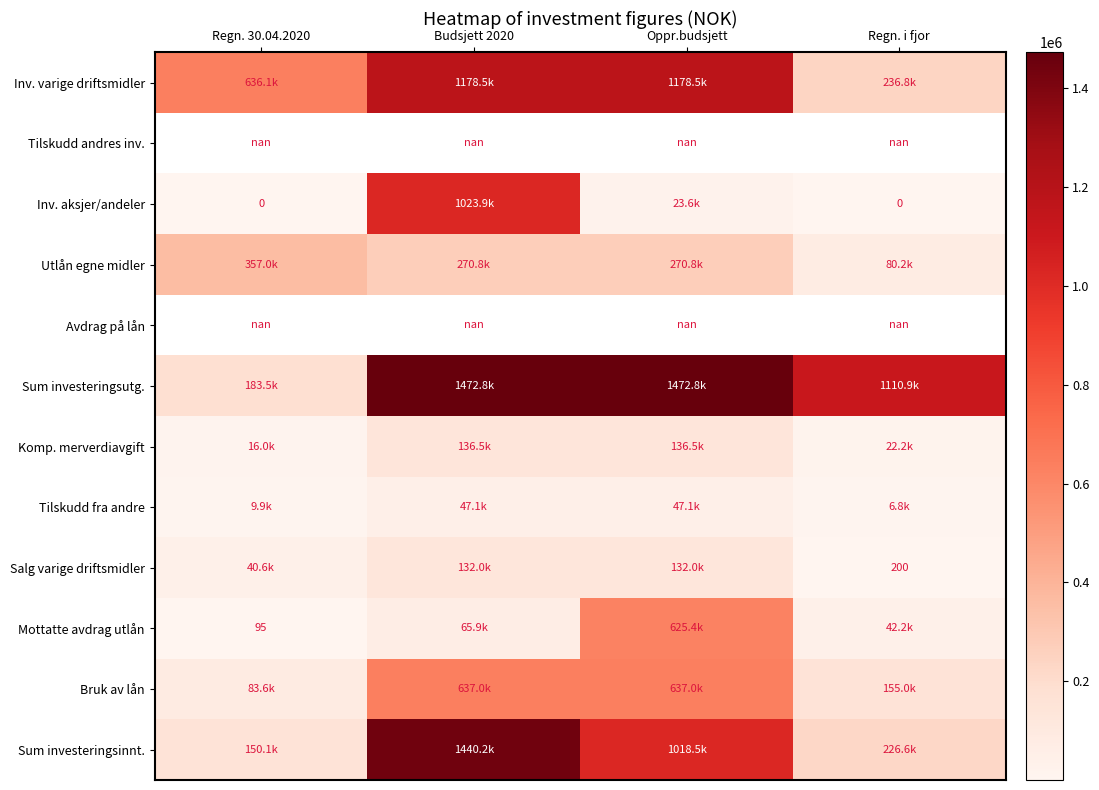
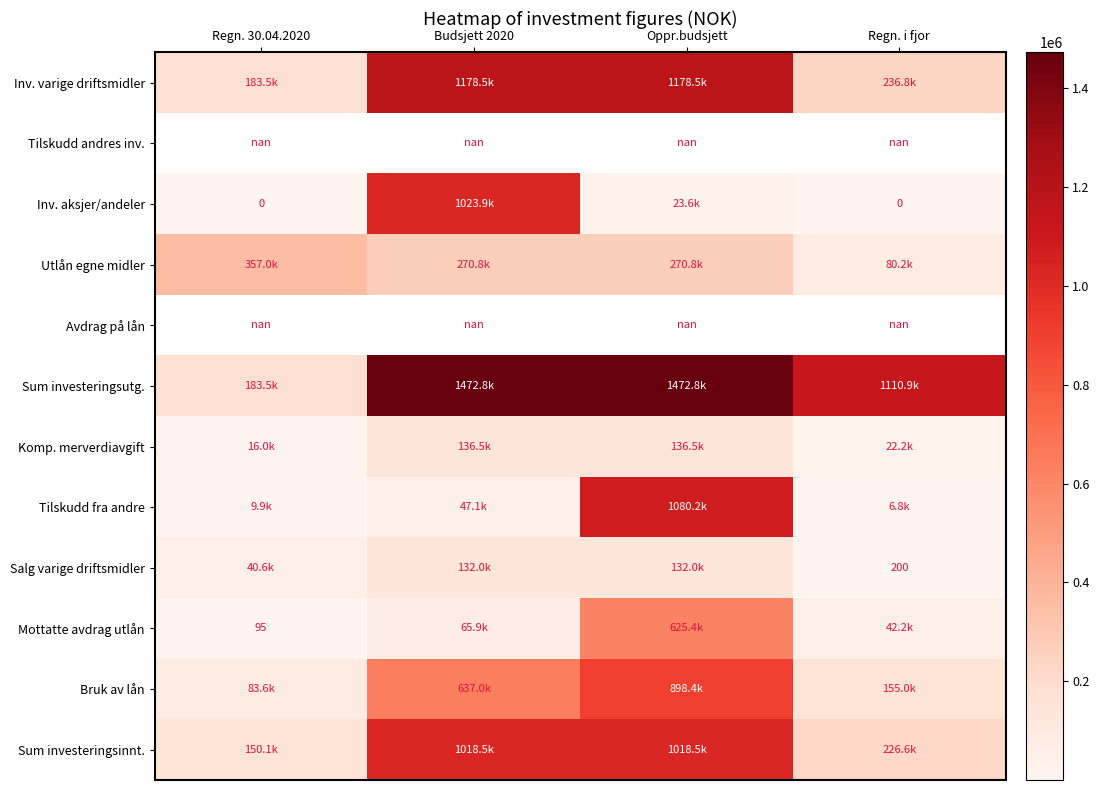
  {
    "Inv. varige driftsmidler": {
-     "Regn. 30.04.2020": "636.1k",
+     "Regn. 30.04.2020": "183.5k",
      "Budsjett 2020": "1178.5k",
      "Oppr.budsjett": "1178.5k",
      "Regn. i fjor": "236.8k"
    },
    "Inv. aksjer/andeler": {
      "Regn. 30.04.2020": "0",
      "Budsjett 2020": "1023.9k",
      "Oppr.budsjett": "23.6k",
      "Regn. i fjor": "0"
    },
    "Utlån egne midler": {
      "Regn. 30.04.2020": "357.0k",
      "Budsjett 2020": "270.8k",
      "Oppr.budsjett": "270.8k",
      "Regn. i fjor": "80.2k"
    },
    "Sum investeringsutg.": {
      "Regn. 30.04.2020": "183.5k",
      "Budsjett 2020": "1472.8k",
      "Oppr.budsjett": "1472.8k",
      "Regn. i fjor": "1110.9k"
    },
    "Komp. merverdiavgift": {
      "Regn. 30.04.2020": "16.0k",
      "Budsjett 2020": "136.5k",
      "Oppr.budsjett": "136.5k",
      "Regn. i fjor": "22.2k"
    },
    "Tilskudd fra andre": {
      "Regn. 30.04.2020": "9.9k",
      "Budsjett 2020": "47.1k",
-     "Oppr.budsjett": "47.1k",
+     "Oppr.budsjett": "1080.2k",
      "Regn. i fjor": "6.8k"
    },
    "Salg varige driftsmidler": {
      "Regn. 30.04.2020": "40.6k",
      "Budsjett 2020": "132.0k",
      "Oppr.budsjett": "132.0k",
      "Regn. i fjor": "200"
    },
    "Mottatte avdrag utlån": {
      "Regn. 30.04.2020": "95",
      "Budsjett 2020": "65.9k",
      "Oppr.budsjett": "625.4k",
      "Regn. i fjor": "42.2k"
    },
    "Bruk av lån": {
      "Regn. 30.04.2020": "83.6k",
      "Budsjett 2020": "637.0k",
-     "Oppr.budsjett": "637.0k",
+     "Oppr.budsjett": "898.4k",
      "Regn. i fjor": "155.0k"
    },
    "Sum investeringsinnt.": {
      "Regn. 30.04.2020": "150.1k",
-     "Budsjett 2020": "1440.2k",
+     "Budsjett 2020": "1018.5k",
      "Oppr.budsjett": "1018.5k",
      "Regn. i fjor": "226.6k"
    }
  }
